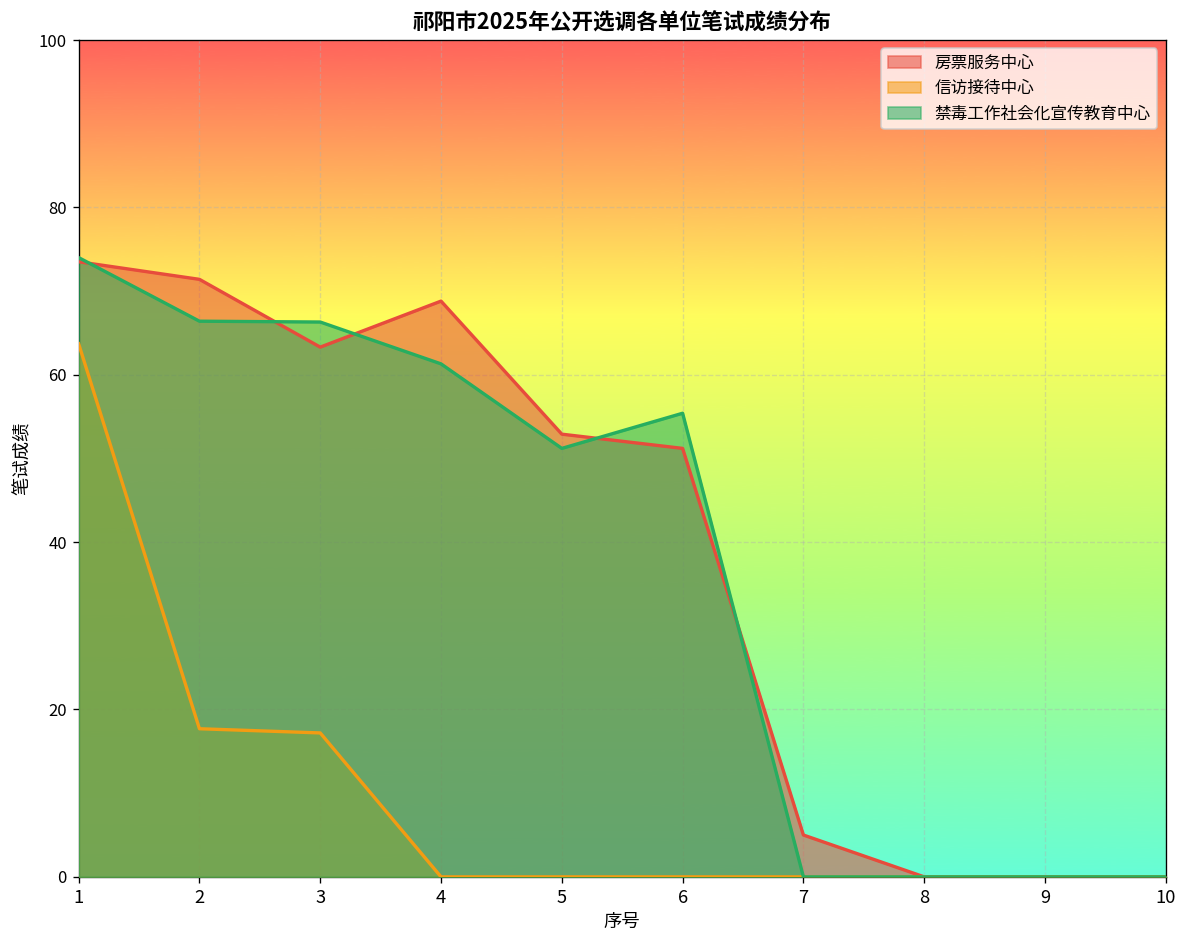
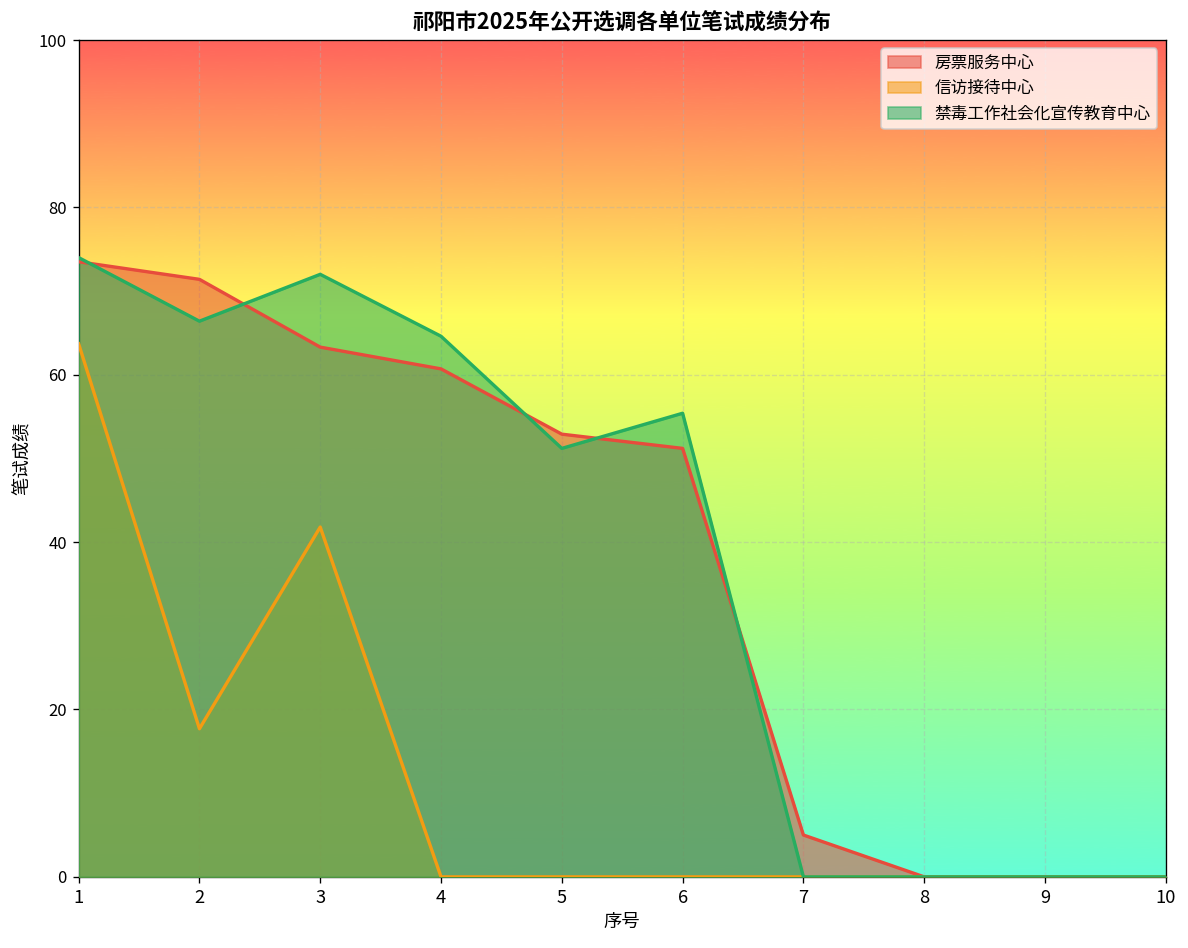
  {
    "房票服务中心": {
      "1": 74,
      "2": 71,
      "3": 63,
-     "4": 69,
+     "4": 61,
      "5": 53,
      "6": 51,
      "7": 5
    },
    "信访接待中心": {
      "1": 64,
      "2": 18,
-     "3": 17,
+     "3": 42,
      "4": 0,
      "5": 0,
      "6": 0
    },
    "禁毒工作社会化宣传教育中心": {
      "1": 74,
      "2": 66,
-     "3": 66,
-     "4": 61,
+     "3": 72,
+     "4": 65,
      "5": 51,
      "6": 55
    }
  }
